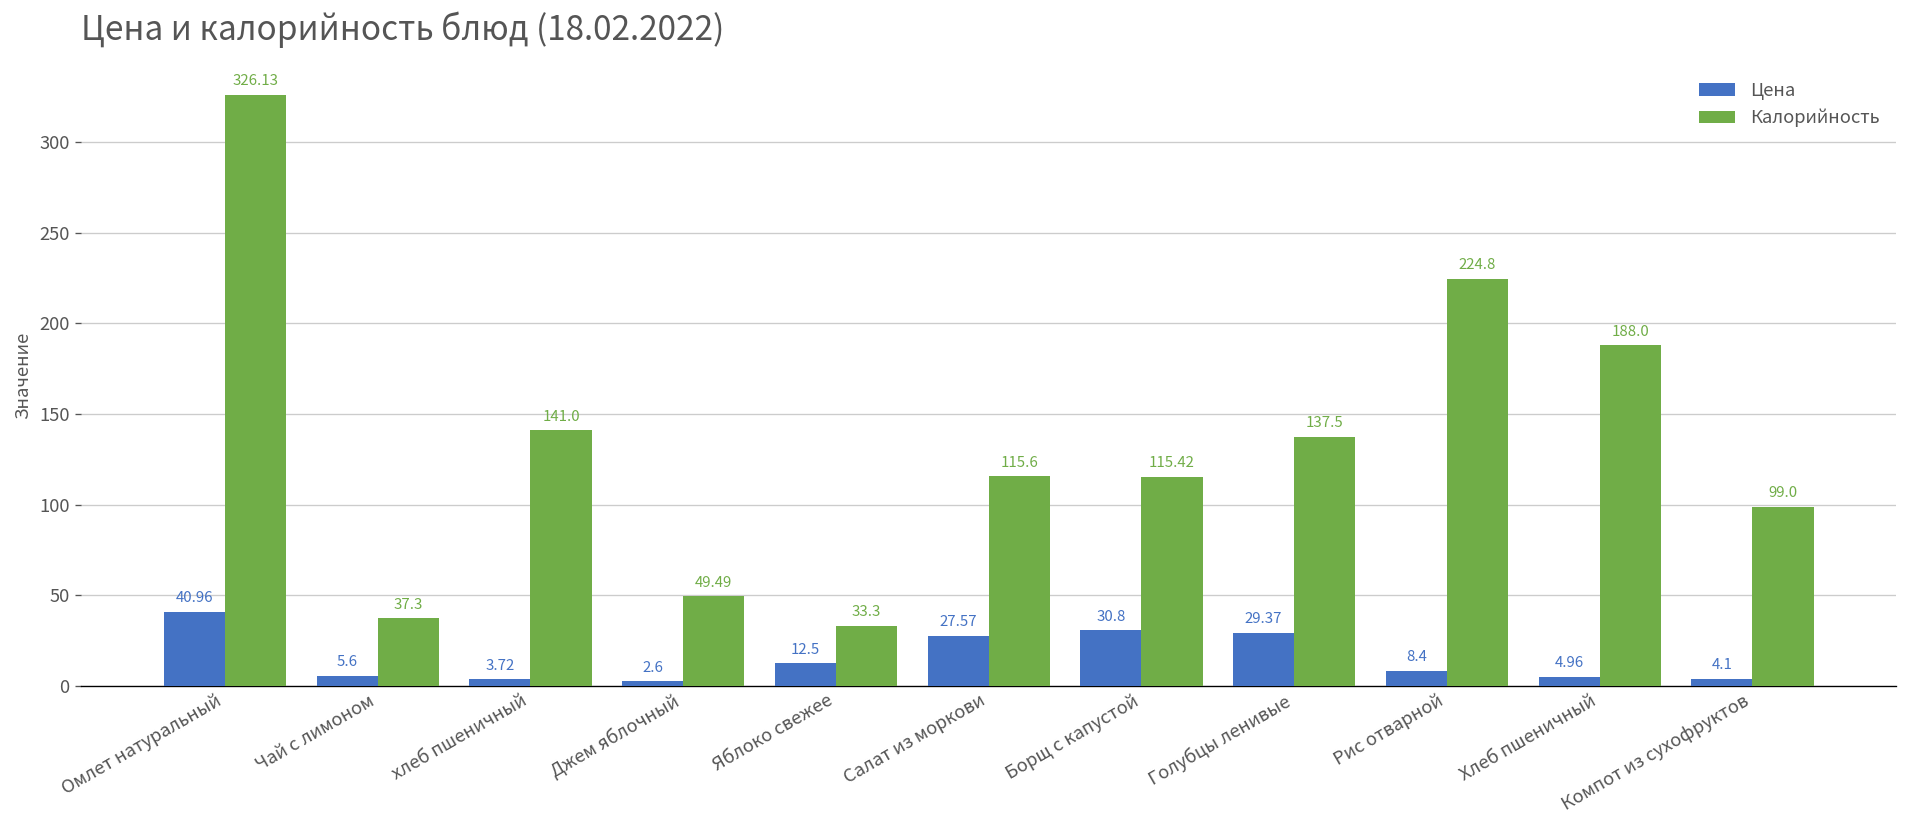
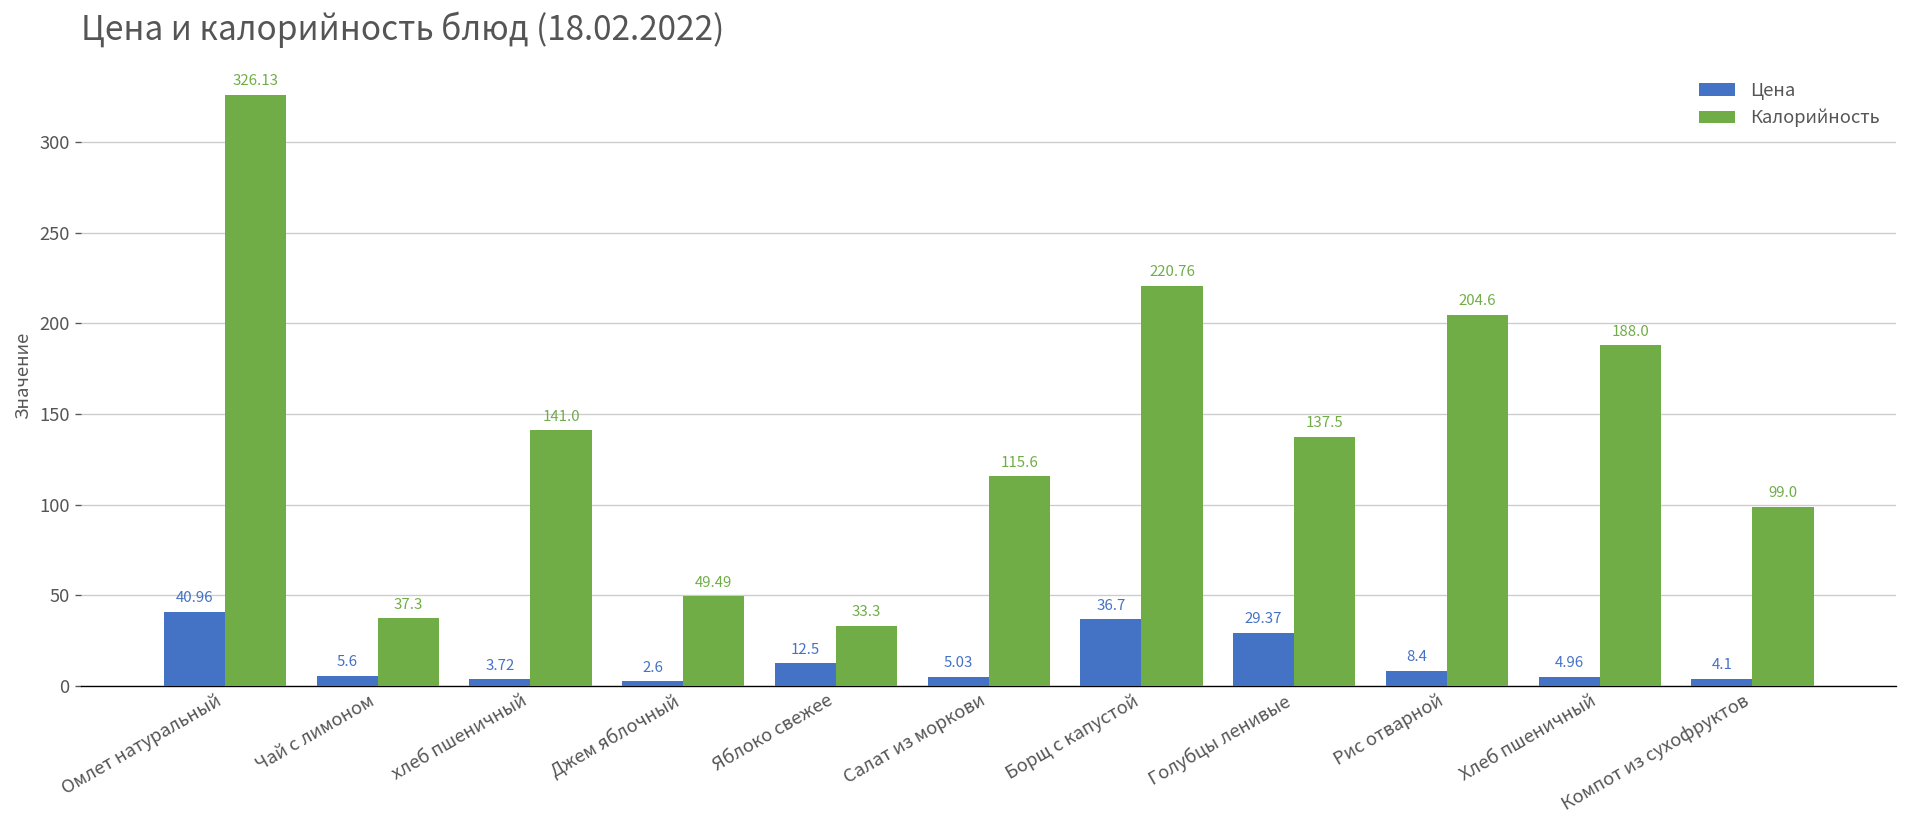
  {
    "Цена": {
      "Омлет натуральный": 40.96,
      "Чай с лимоном": 5.6,
      "хлеб пшеничный": 3.72,
      "Джем яблочный": 2.6,
      "Яблоко свежее": 12.5,
-     "Салат из моркови": 27.57,
-     "Борщ с капустой": 30.8,
+     "Салат из моркови": 5.03,
+     "Борщ с капустой": 36.7,
      "Голубцы ленивые": 29.37,
      "Рис отварной": 8.4,
      "Хлеб пшеничный": 4.96,
      "Компот из сухофруктов": 4.1
    },
    "Калорийность": {
      "Омлет натуральный": 326.13,
      "Чай с лимоном": 37.3,
      "хлеб пшеничный": 141.0,
      "Джем яблочный": 49.49,
      "Яблоко свежее": 33.3,
      "Салат из моркови": 115.6,
-     "Борщ с капустой": 115.42,
+     "Борщ с капустой": 220.76,
      "Голубцы ленивые": 137.5,
-     "Рис отварной": 224.8,
+     "Рис отварной": 204.6,
      "Хлеб пшеничный": 188.0,
      "Компот из сухофруктов": 99.0
    }
  }
